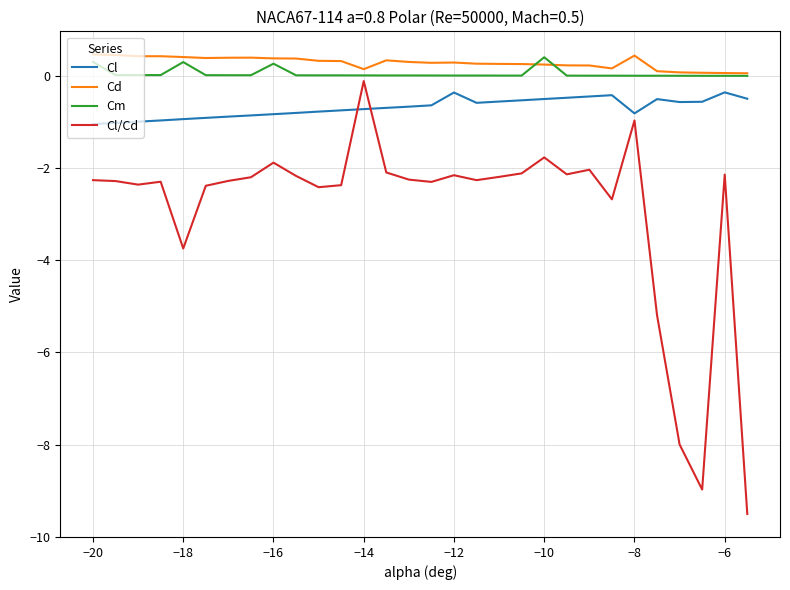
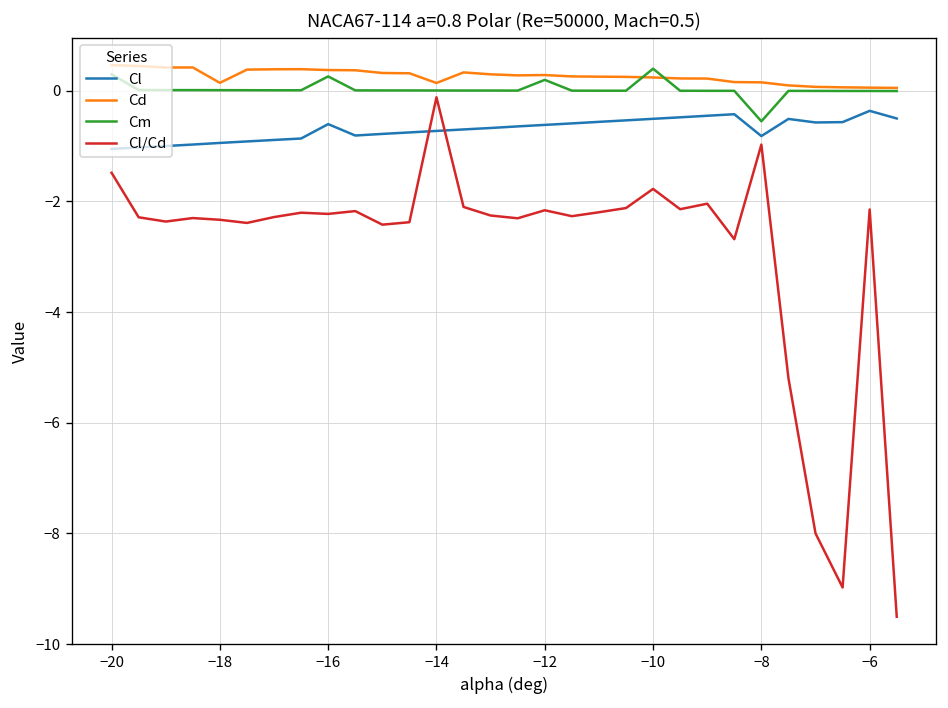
  {
    "Cl": {
      "−18": -0.9,
-     "−16": -0.8,
+     "−16": -0.6,
      "−14": -0.7,
-     "−12": -0.4,
+     "−12": -0.6,
      "−10": -0.5,
      "−8": -0.8,
      "−6": -0.4
    },
    "Cd": {
-     "−18": 0.4,
+     "−18": 0.1,
      "−16": 0.4,
      "−14": 0.1,
      "−12": 0.3,
      "−10": 0.2,
-     "−8": 0.4,
+     "−8": 0.2,
      "−6": 0.1
    },
    "Cm": {
-     "−18": 0.3,
+     "−18": 0.0,
      "−16": 0.3,
      "−14": 0.0,
-     "−12": 0.0,
+     "−12": 0.2,
      "−10": 0.4,
-     "−8": 0.0,
+     "−8": -0.6,
      "−6": 0.0
    },
    "Cl/Cd": {
-     "−20": -2.3,
-     "−18": -3.7,
-     "−16": -1.9,
+     "−20": -1.5,
+     "−18": -2.3,
+     "−16": -2.2,
      "−14": -0.1,
      "−12": -2.2,
      "−10": -1.8,
      "−8": -1.0,
      "−6": -2.1
    }
  }
